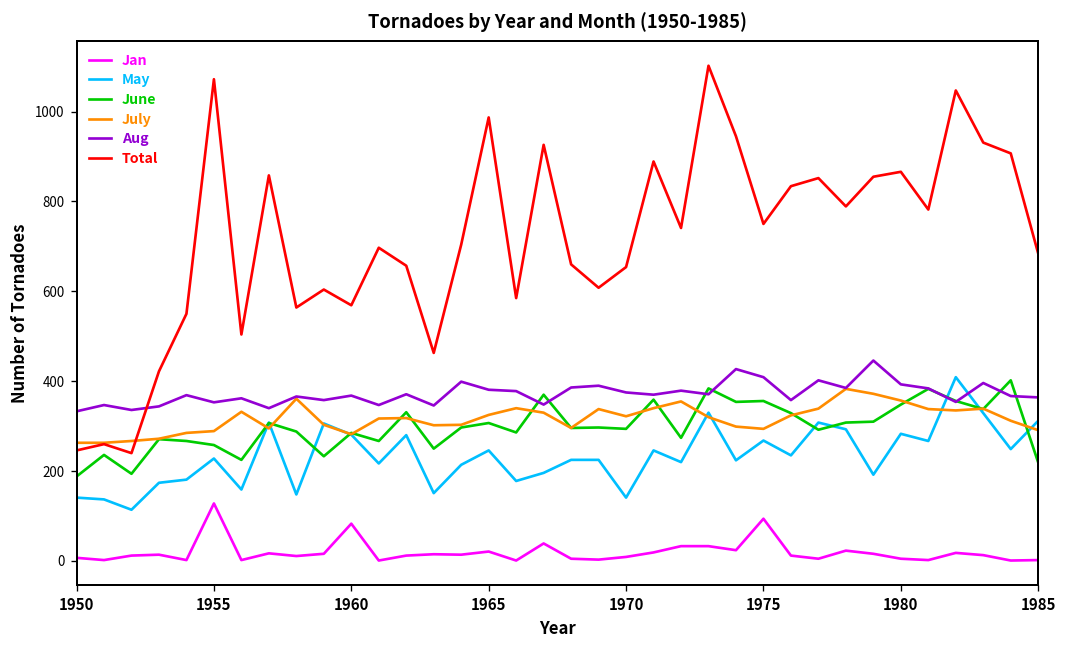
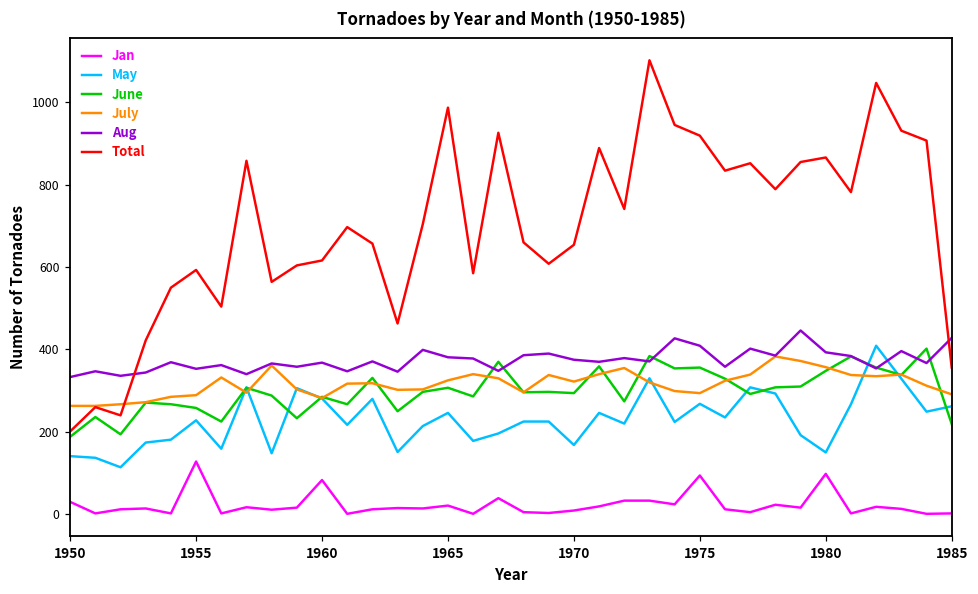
  {
    "Jan": {
-     "1950": 10,
+     "1950": 30,
      "1955": 130,
      "1960": 80,
      "1965": 20,
      "1970": 10,
      "1975": 90,
-     "1980": 10,
+     "1980": 100,
      "1985": 0
    },
    "May": {
      "1950": 140,
      "1955": 230,
      "1965": 250,
-     "1970": 140,
+     "1970": 170,
      "1975": 270,
-     "1980": 280,
-     "1985": 310
+     "1980": 150,
+     "1985": 260
    },
    "June": {
      "1950": 190,
      "1955": 260,
      "1965": 310,
      "1970": 290,
      "1975": 360,
      "1980": 350,
      "1985": 220
    },
    "July": {
      "1950": 260,
      "1955": 290,
      "1965": 330,
      "1970": 320,
      "1975": 290,
      "1980": 360,
      "1985": 290
    },
    "Aug": {
      "1950": 330,
      "1955": 350,
      "1960": 370,
      "1965": 380,
      "1970": 380,
      "1975": 410,
      "1980": 390,
-     "1985": 360
+     "1985": 430
    },
    "Total": {
-     "1950": 250,
-     "1955": 1070,
-     "1960": 570,
+     "1950": 200,
+     "1955": 590,
+     "1960": 620,
      "1965": 990,
      "1970": 650,
-     "1975": 750,
+     "1975": 920,
      "1980": 870,
-     "1985": 680
+     "1985": 360
    }
  }
